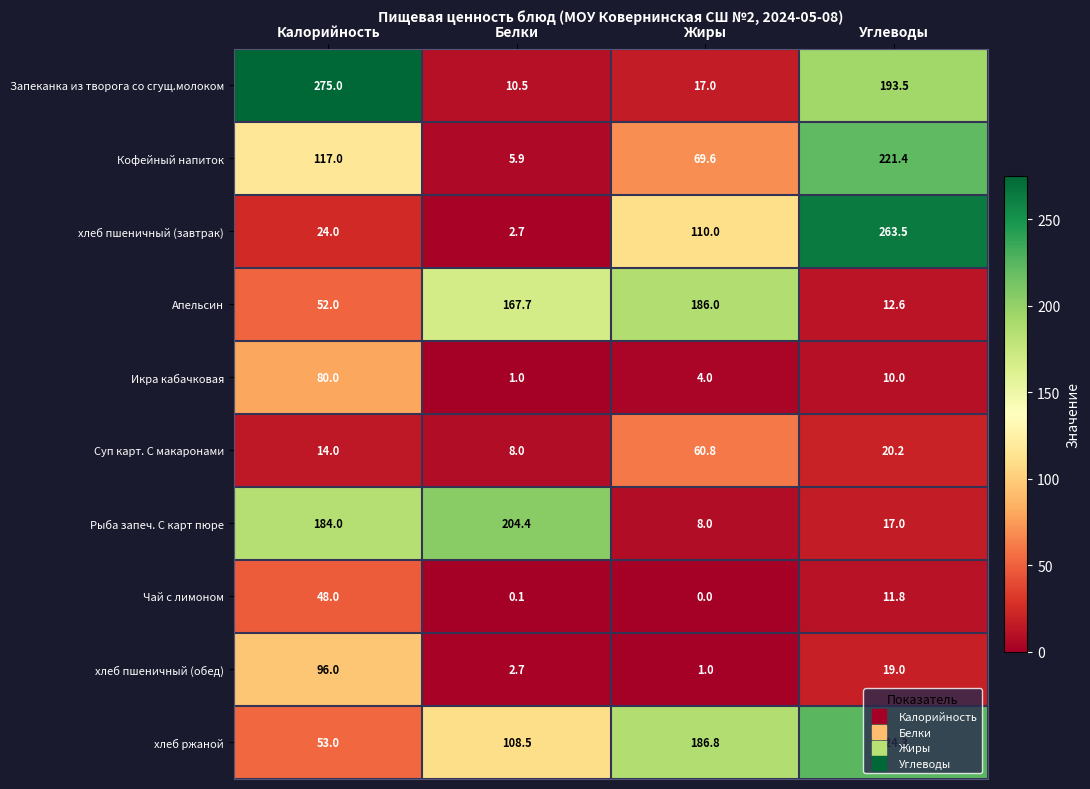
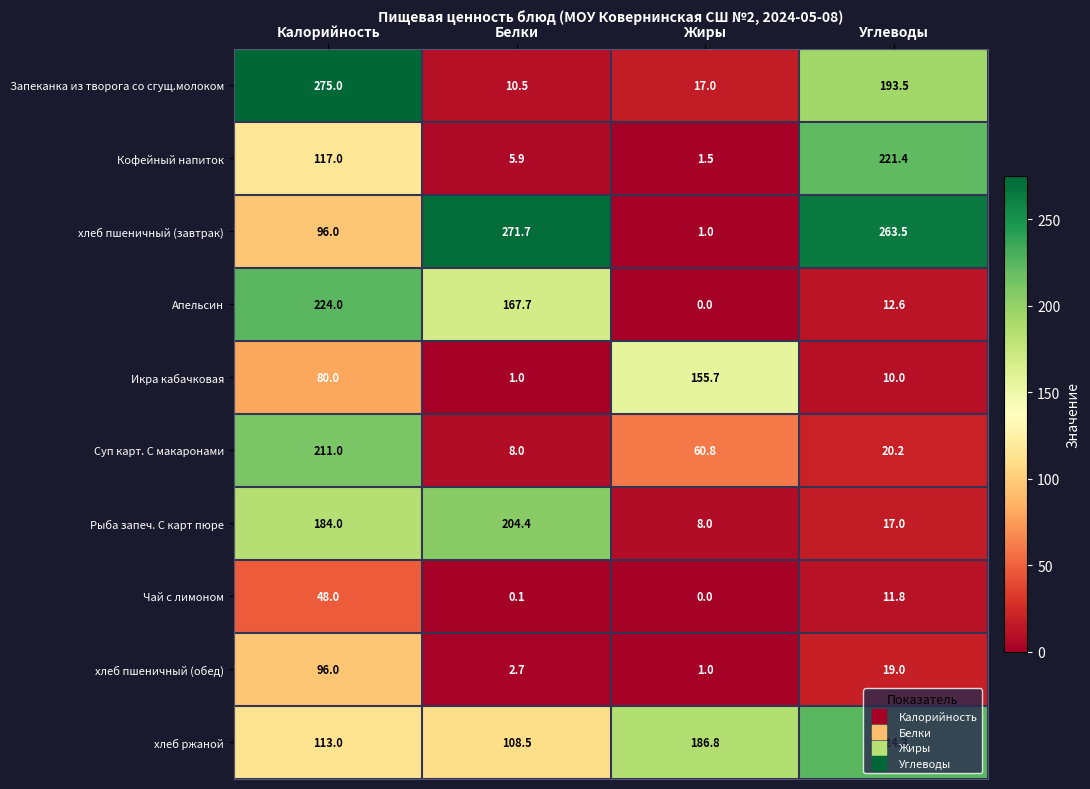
  {
    "Запеканка из творога со сгущ.молоком": {
      "Калорийность": 275.0,
      "Белки": 10.5,
      "Жиры": 17.0,
      "Углеводы": 193.5
    },
    "Кофейный напиток": {
      "Калорийность": 117.0,
      "Белки": 5.9,
-     "Жиры": 69.6,
+     "Жиры": 1.5,
      "Углеводы": 221.4
    },
    "хлеб пшеничный (завтрак)": {
-     "Калорийность": 24.0,
-     "Белки": 2.7,
-     "Жиры": 110.0,
+     "Калорийность": 96.0,
+     "Белки": 271.7,
+     "Жиры": 1.0,
      "Углеводы": 263.5
    },
    "Апельсин": {
-     "Калорийность": 52.0,
+     "Калорийность": 224.0,
      "Белки": 167.7,
-     "Жиры": 186.0,
+     "Жиры": 0.0,
      "Углеводы": 12.6
    },
    "Икра кабачковая": {
      "Калорийность": 80.0,
      "Белки": 1.0,
-     "Жиры": 4.0,
+     "Жиры": 155.7,
      "Углеводы": 10.0
    },
    "Суп карт. С макаронами": {
-     "Калорийность": 14.0,
+     "Калорийность": 211.0,
      "Белки": 8.0,
      "Жиры": 60.8,
      "Углеводы": 20.2
    },
    "Рыба запеч. С карт пюре": {
      "Калорийность": 184.0,
      "Белки": 204.4,
      "Жиры": 8.0,
      "Углеводы": 17.0
    },
    "Чай с лимоном": {
      "Калорийность": 48.0,
      "Белки": 0.1,
      "Жиры": 0.0,
      "Углеводы": 11.8
    },
    "хлеб пшеничный (обед)": {
      "Калорийность": 96.0,
      "Белки": 2.7,
      "Жиры": 1.0,
      "Углеводы": 19.0
    },
    "хлеб ржаной": {
-     "Калорийность": 53.0,
+     "Калорийность": 113.0,
      "Белки": 108.5,
      "Жиры": 186.8
    }
  }
